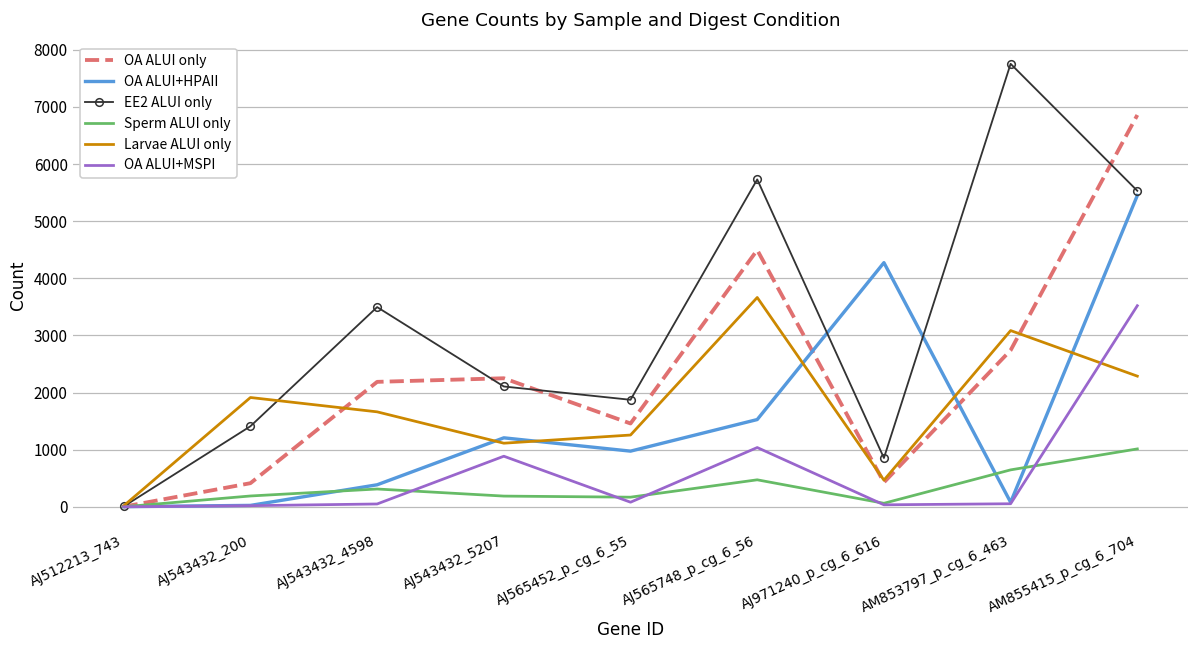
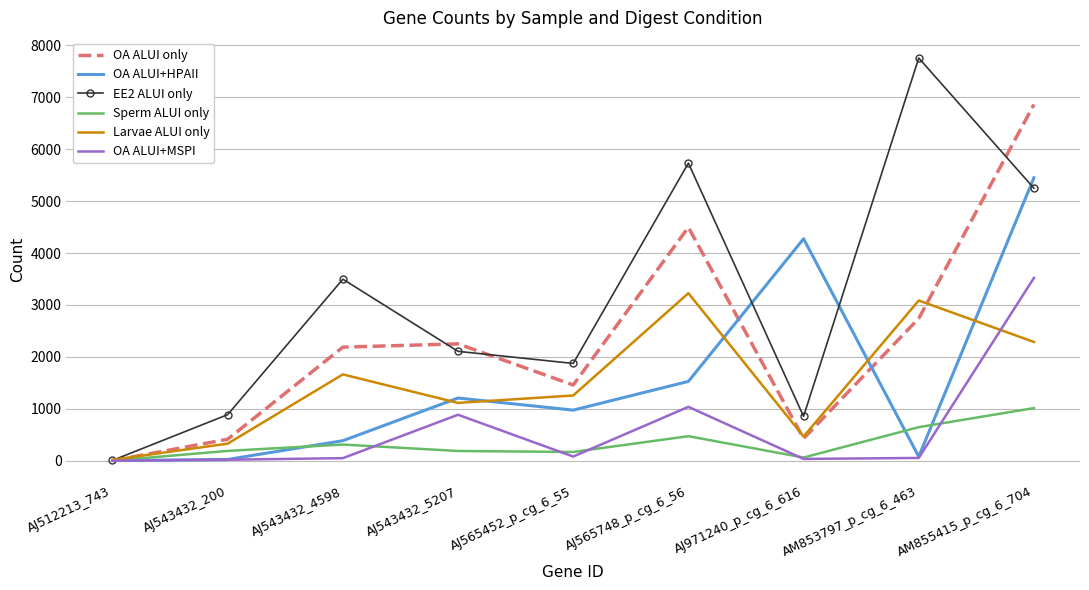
  {
    "OA ALUI only": {
      "AJ543432_200": 400,
      "AJ543432_4598": 2200,
      "AJ543432_5207": 2300,
      "AJ565452_p_cg_6_55": 1500,
      "AJ565748_p_cg_6_56": 4500,
      "AM853797_p_cg_6_463": 2700,
      "AM855415_p_cg_6_704": 6900
    },
    "OA ALUI+HPAII": {
      "AJ543432_4598": 400,
      "AJ543432_5207": 1200,
      "AJ565452_p_cg_6_55": 1000,
      "AJ565748_p_cg_6_56": 1500,
      "AJ971240_p_cg_6_616": 4300,
      "AM855415_p_cg_6_704": 5500
    },
    "EE2 ALUI only": {
-     "AJ543432_200": 1400,
+     "AJ543432_200": 900,
      "AJ543432_4598": 3500,
      "AJ543432_5207": 2100,
      "AJ565452_p_cg_6_55": 1900,
      "AJ565748_p_cg_6_56": 5700,
      "AJ971240_p_cg_6_616": 900,
      "AM853797_p_cg_6_463": 7800,
-     "AM855415_p_cg_6_704": 5500
+     "AM855415_p_cg_6_704": 5200
    },
    "Sperm ALUI only": {
      "AJ543432_200": 200,
      "AJ543432_4598": 300,
      "AJ543432_5207": 200,
      "AJ565452_p_cg_6_55": 200,
      "AJ565748_p_cg_6_56": 500,
      "AM853797_p_cg_6_463": 600,
      "AM855415_p_cg_6_704": 1000
    },
    "Larvae ALUI only": {
-     "AJ543432_200": 1900,
+     "AJ543432_200": 300,
      "AJ543432_4598": 1700,
      "AJ543432_5207": 1100,
      "AJ565452_p_cg_6_55": 1300,
-     "AJ565748_p_cg_6_56": 3700,
+     "AJ565748_p_cg_6_56": 3200,
      "AM853797_p_cg_6_463": 3100,
      "AM855415_p_cg_6_704": 2300
    },
    "OA ALUI+MSPI": {
      "AJ543432_4598": 0,
      "AJ543432_5207": 900,
      "AJ565452_p_cg_6_55": 100,
      "AJ565748_p_cg_6_56": 1000,
      "AM855415_p_cg_6_704": 3500
    }
  }
